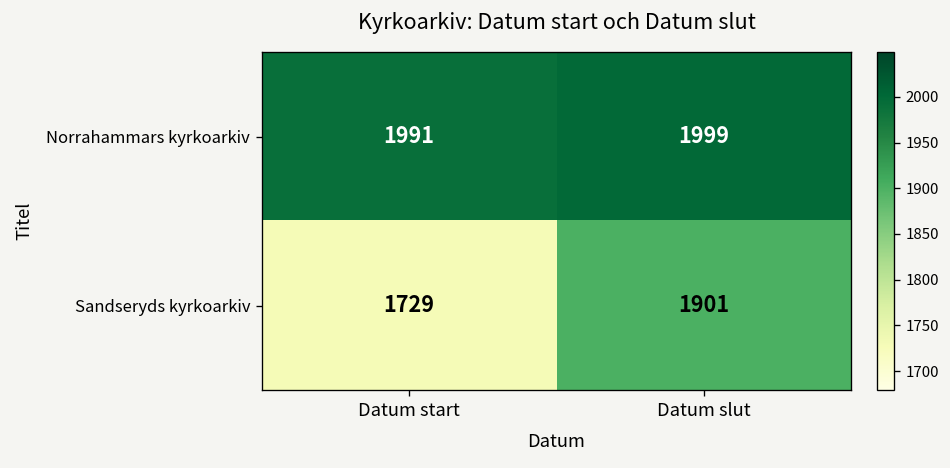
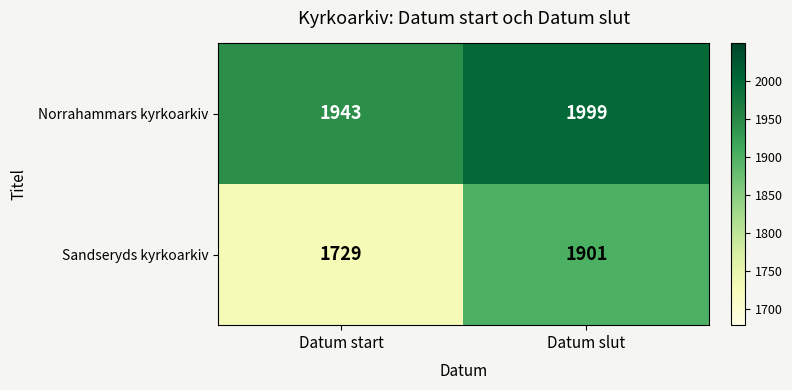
  {
    "Norrahammars kyrkoarkiv": {
-     "Datum start": 1991,
+     "Datum start": 1943,
      "Datum slut": 1999
    },
    "Sandseryds kyrkoarkiv": {
      "Datum start": 1729,
      "Datum slut": 1901
    }
  }
